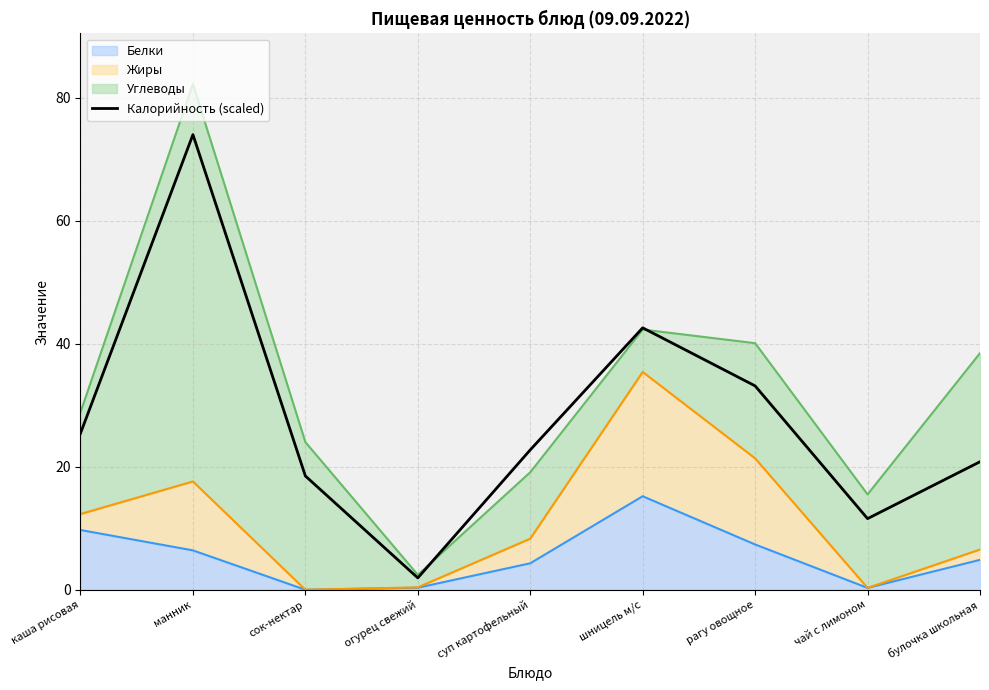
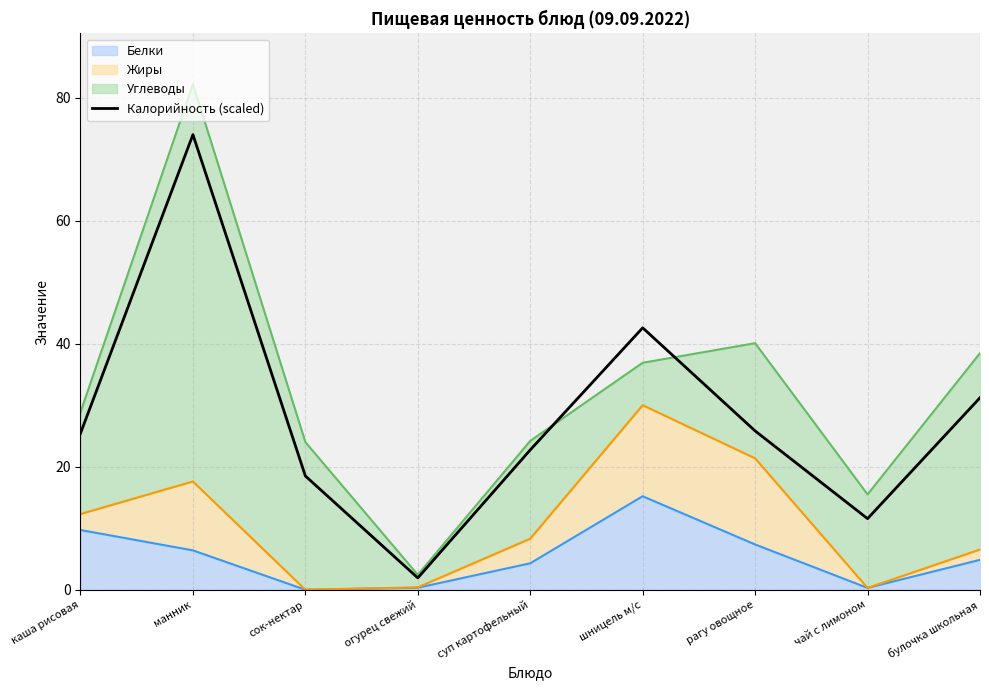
  {
    "Белки": {
      "каша рисовая": 10,
      "манник": 6,
      "суп картофельный": 4,
      "шницель м/с": 15,
      "рагу овощное": 7,
      "булочка школьная": 5
    },
    "Жиры": {
-     "шницель м/с": 20
+     "шницель м/с": 15
    },
    "Углеводы": {
      "сок-нектар": 24,
      "огурец свежий": 2,
-     "суп картофельный": 11
+     "суп картофельный": 16
    },
    "Калорийность (scaled)": {
      "каша рисовая": 25,
      "манник": 74,
      "сок-нектар": 18,
      "огурец свежий": 2,
      "суп картофельный": 23,
-     "рагу овощное": 33,
+     "рагу овощное": 26,
      "чай с лимоном": 12,
-     "булочка школьная": 21
+     "булочка школьная": 31
    }
  }
